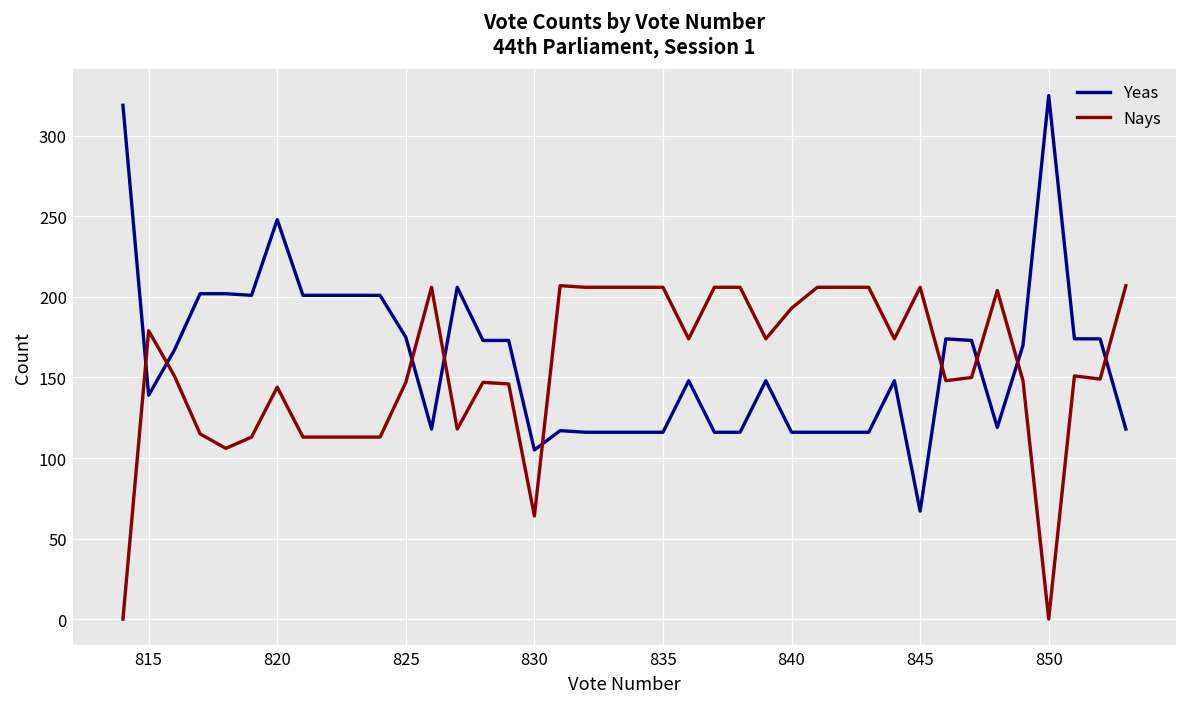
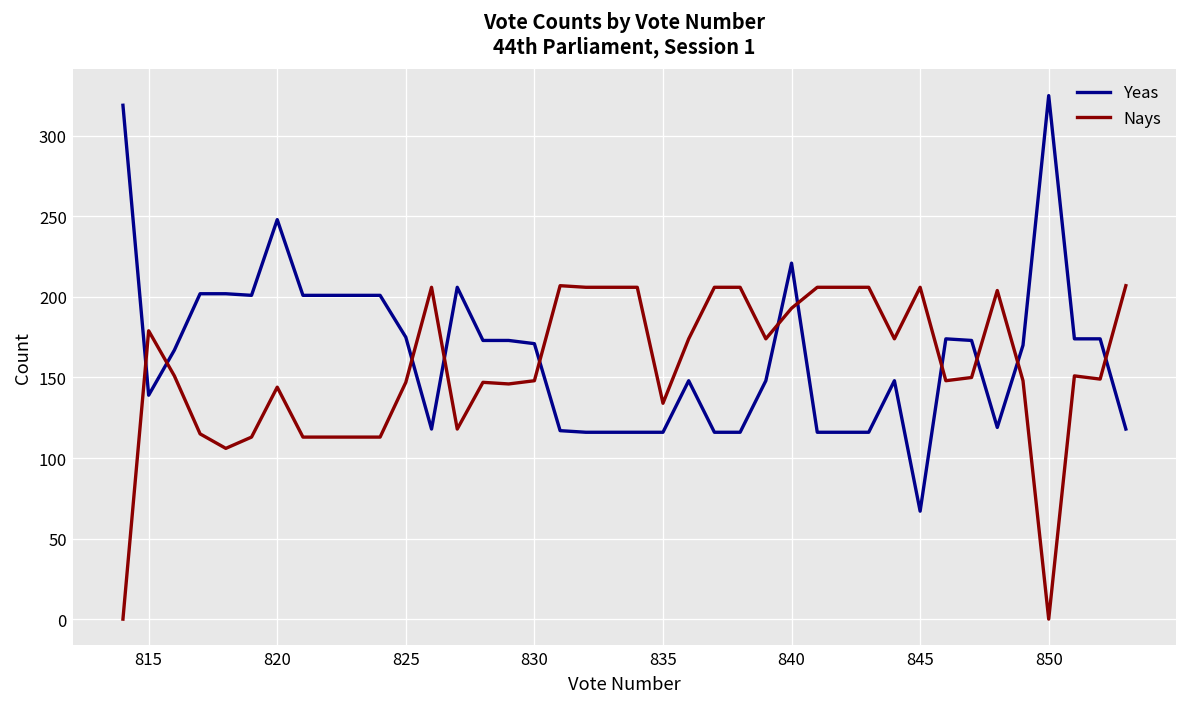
  {
    "Yeas": {
      "815": 139,
      "820": 248,
      "825": 175,
-     "830": 105,
+     "830": 171,
      "835": 116,
-     "840": 116,
+     "840": 221,
      "845": 67,
      "850": 325
    },
    "Nays": {
      "815": 179,
      "820": 144,
      "825": 147,
-     "830": 64,
-     "835": 206,
+     "830": 148,
+     "835": 134,
      "840": 193,
      "845": 206,
      "850": 0
    }
  }
